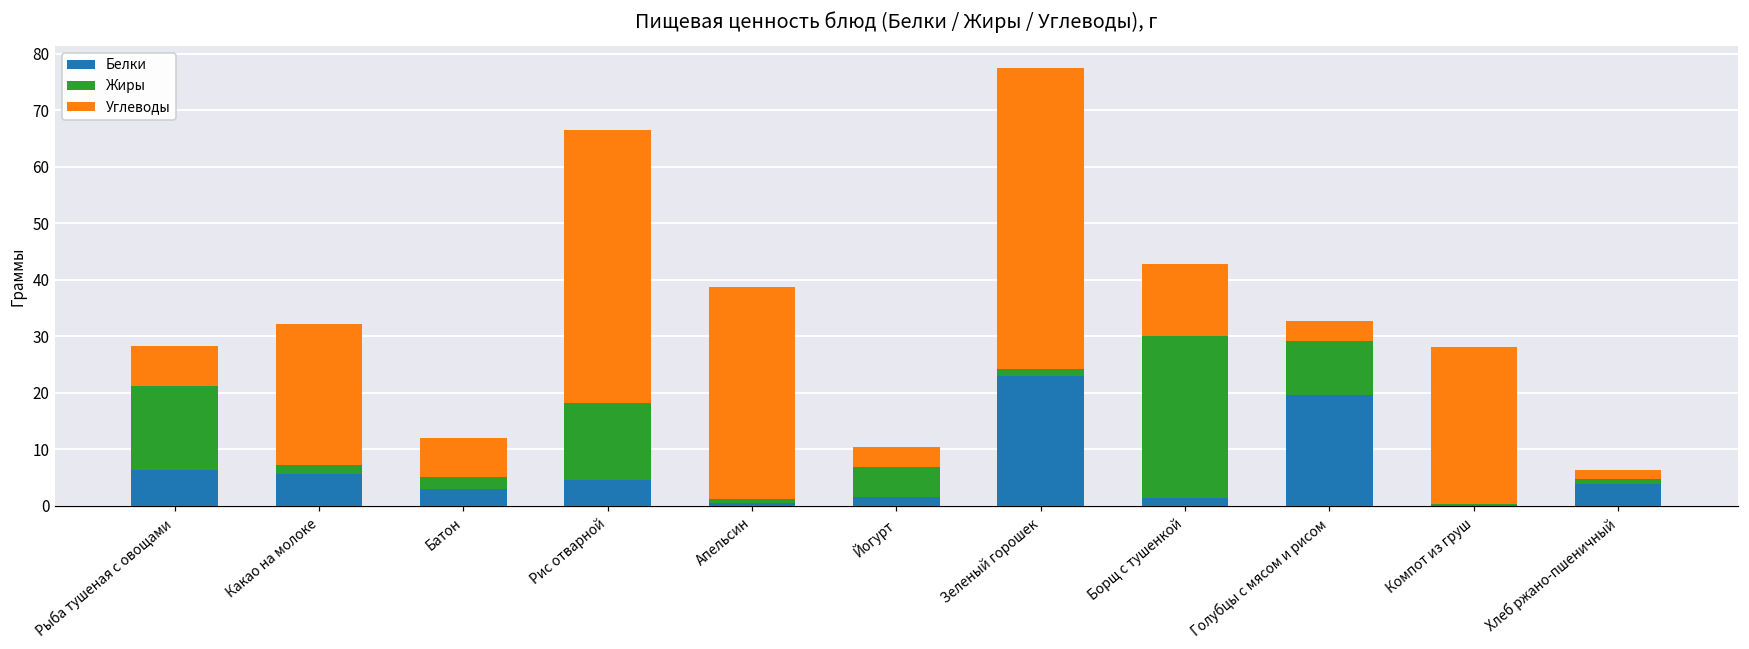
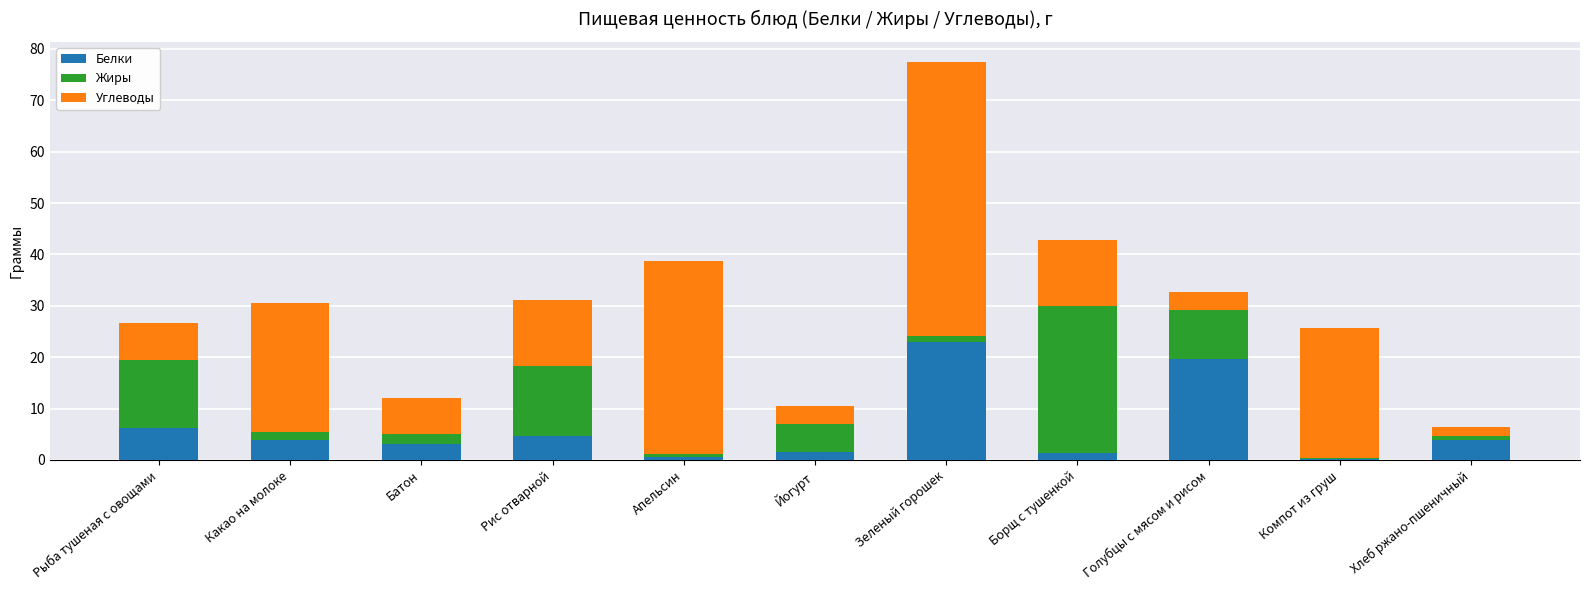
  {
    "Белки": {
      "Рыба тушеная с овощами": 6,
-     "Какао на молоке": 6,
+     "Какао на молоке": 4,
      "Батон": 3,
      "Рис отварной": 5,
      "Апельсин": 1,
      "Йогурт": 2,
      "Зеленый горошек": 23,
      "Борщ с тушенкой": 1,
      "Голубцы с мясом и рисом": 20,
      "Хлеб ржано-пшеничный": 4
    },
    "Жиры": {
-     "Рыба тушеная с овощами": 15,
+     "Рыба тушеная с овощами": 13,
      "Какао на молоке": 2,
      "Батон": 2,
      "Рис отварной": 14,
      "Апельсин": 1,
      "Йогурт": 5,
      "Зеленый горошек": 1,
      "Борщ с тушенкой": 29,
      "Голубцы с мясом и рисом": 10,
      "Хлеб ржано-пшеничный": 1
    },
    "Углеводы": {
      "Рыба тушеная с овощами": 7,
      "Какао на молоке": 25,
      "Батон": 7,
-     "Рис отварной": 48,
+     "Рис отварной": 13,
      "Апельсин": 38,
      "Йогурт": 4,
      "Зеленый горошек": 53,
      "Борщ с тушенкой": 13,
      "Голубцы с мясом и рисом": 4,
-     "Компот из груш": 28,
+     "Компот из груш": 25,
      "Хлеб ржано-пшеничный": 2
    }
  }
